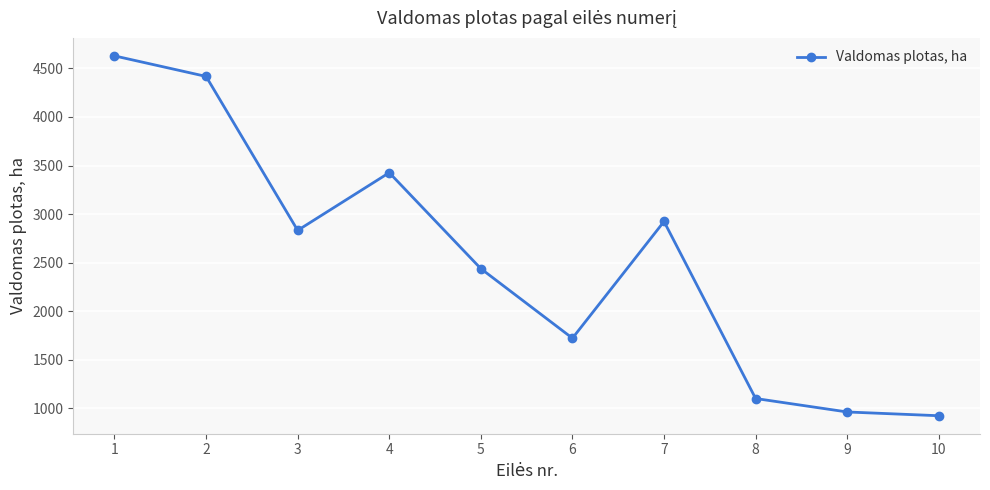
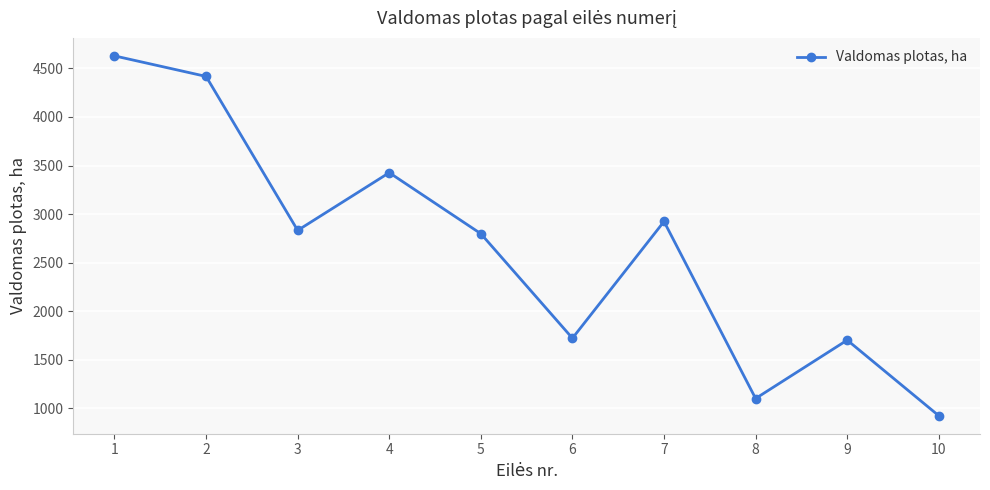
  {
    "1": 4600,
    "2": 4400,
    "3": 2800,
    "4": 3400,
-   "5": 2400,
+   "5": 2800,
    "6": 1700,
    "7": 2900,
    "8": 1100,
-   "9": 1000,
+   "9": 1700,
    "10": 900
  }
